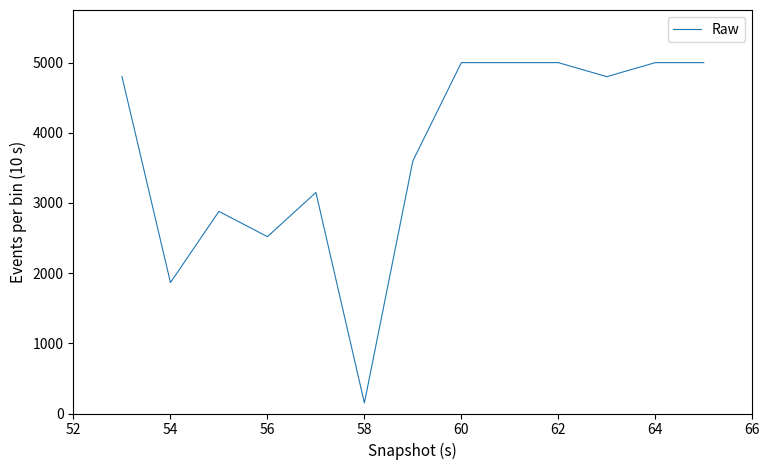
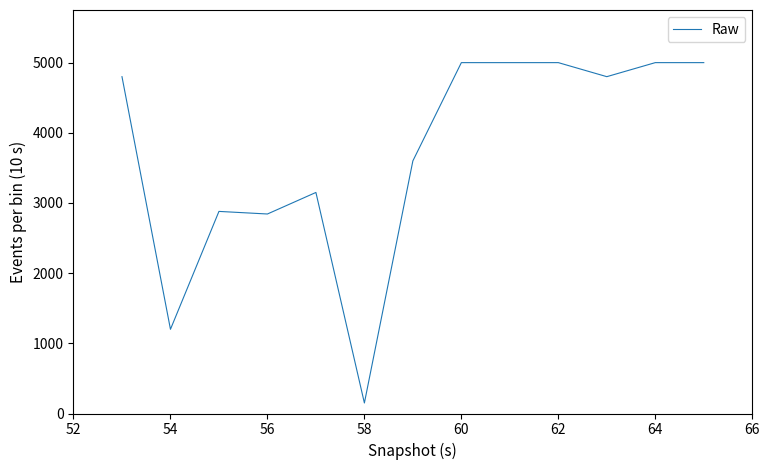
  {
-   "54": 1900,
-   "56": 2500,
+   "54": 1200,
+   "56": 2800,
    "58": 200,
    "60": 5000,
    "62": 5000,
    "64": 5000
  }
